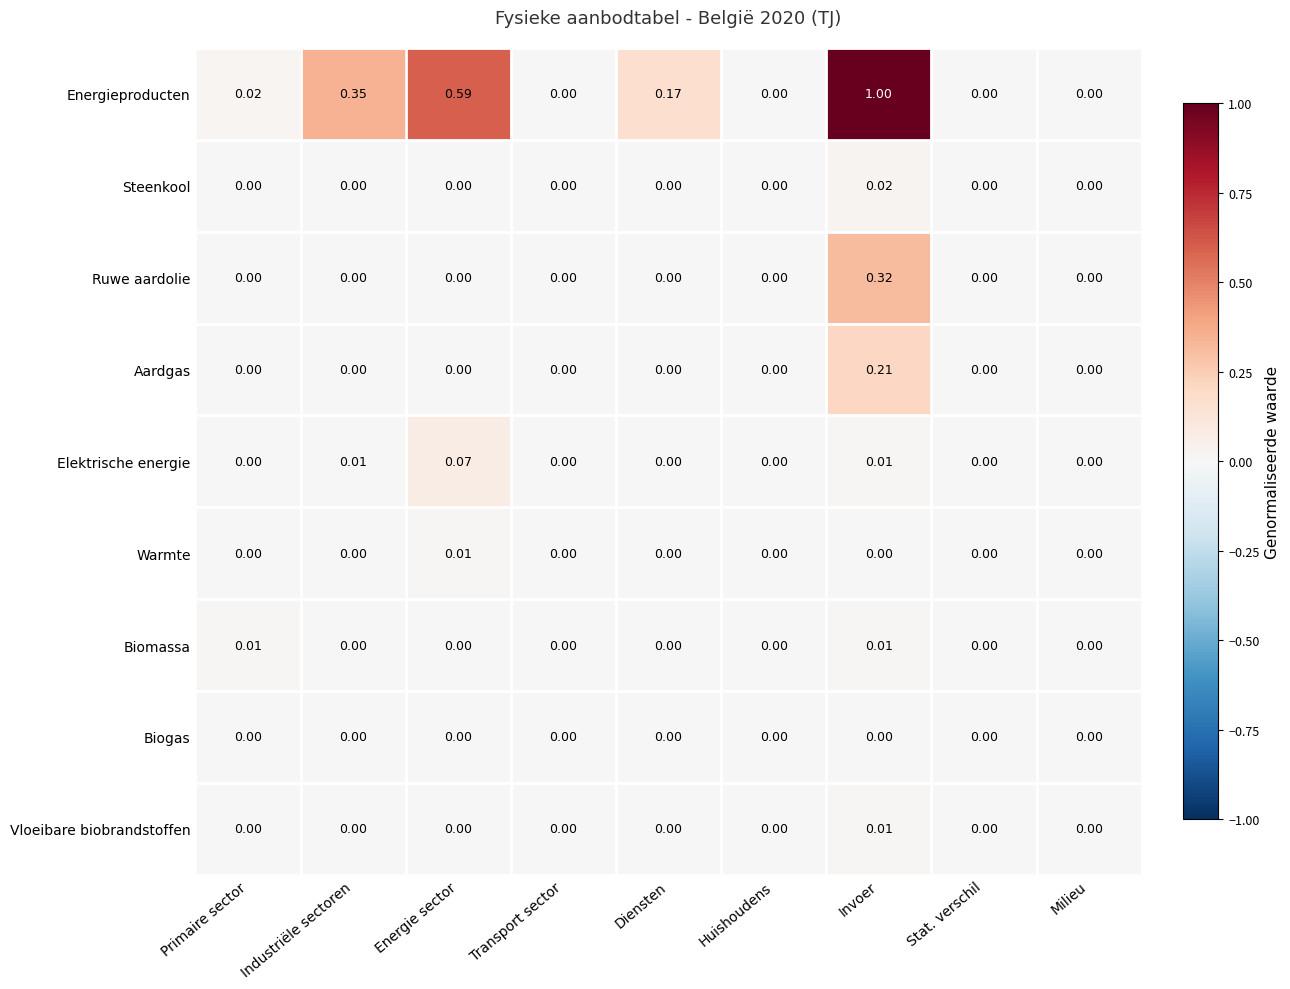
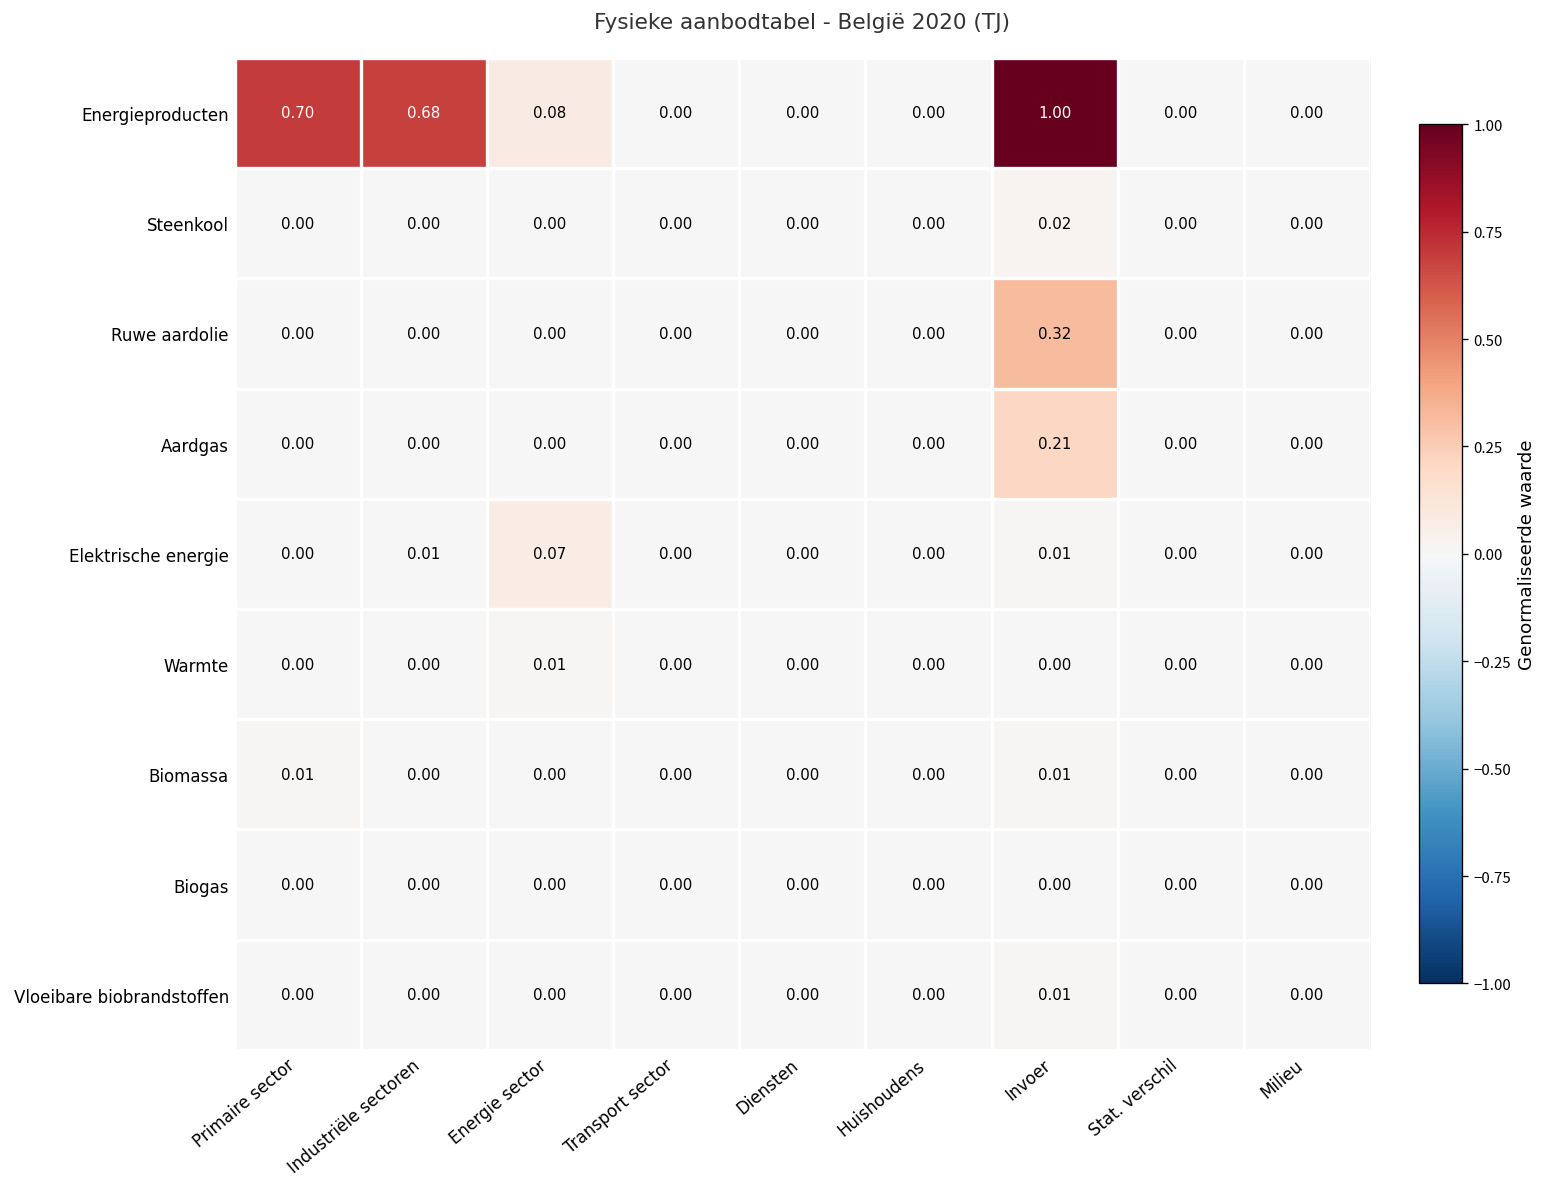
  {
    "Energieproducten": {
-     "Primaire sector": 0.02,
-     "Industriële sectoren": 0.35,
-     "Energie sector": 0.59,
+     "Primaire sector": 0.70,
+     "Industriële sectoren": 0.68,
+     "Energie sector": 0.08,
      "Transport sector": 0.00,
-     "Diensten": 0.17,
+     "Diensten": 0.00,
      "Huishoudens": 0.00,
      "Invoer": 1.00,
      "Stat. verschil": 0.00,
      "Milieu": 0.00
    },
    "Steenkool": {
      "Primaire sector": 0.00,
      "Industriële sectoren": 0.00,
      "Energie sector": 0.00,
      "Transport sector": 0.00,
      "Diensten": 0.00,
      "Huishoudens": 0.00,
      "Invoer": 0.02,
      "Stat. verschil": 0.00,
      "Milieu": 0.00
    },
    "Ruwe aardolie": {
      "Primaire sector": 0.00,
      "Industriële sectoren": 0.00,
      "Energie sector": 0.00,
      "Transport sector": 0.00,
      "Diensten": 0.00,
      "Huishoudens": 0.00,
      "Invoer": 0.32,
      "Stat. verschil": 0.00,
      "Milieu": 0.00
    },
    "Aardgas": {
      "Primaire sector": 0.00,
      "Industriële sectoren": 0.00,
      "Energie sector": 0.00,
      "Transport sector": 0.00,
      "Diensten": 0.00,
      "Huishoudens": 0.00,
      "Invoer": 0.21,
      "Stat. verschil": 0.00,
      "Milieu": 0.00
    },
    "Elektrische energie": {
      "Primaire sector": 0.00,
      "Industriële sectoren": 0.01,
      "Energie sector": 0.07,
      "Transport sector": 0.00,
      "Diensten": 0.00,
      "Huishoudens": 0.00,
      "Invoer": 0.01,
      "Stat. verschil": 0.00,
      "Milieu": 0.00
    },
    "Warmte": {
      "Primaire sector": 0.00,
      "Industriële sectoren": 0.00,
      "Energie sector": 0.01,
      "Transport sector": 0.00,
      "Diensten": 0.00,
      "Huishoudens": 0.00,
      "Invoer": 0.00,
      "Stat. verschil": 0.00,
      "Milieu": 0.00
    },
    "Biomassa": {
      "Primaire sector": 0.01,
      "Industriële sectoren": 0.00,
      "Energie sector": 0.00,
      "Transport sector": 0.00,
      "Diensten": 0.00,
      "Huishoudens": 0.00,
      "Invoer": 0.01,
      "Stat. verschil": 0.00,
      "Milieu": 0.00
    },
    "Biogas": {
      "Primaire sector": 0.00,
      "Industriële sectoren": 0.00,
      "Energie sector": 0.00,
      "Transport sector": 0.00,
      "Diensten": 0.00,
      "Huishoudens": 0.00,
      "Invoer": 0.00,
      "Stat. verschil": 0.00,
      "Milieu": 0.00
    },
    "Vloeibare biobrandstoffen": {
      "Primaire sector": 0.00,
      "Industriële sectoren": 0.00,
      "Energie sector": 0.00,
      "Transport sector": 0.00,
      "Diensten": 0.00,
      "Huishoudens": 0.00,
      "Invoer": 0.01,
      "Stat. verschil": 0.00,
      "Milieu": 0.00
    }
  }
